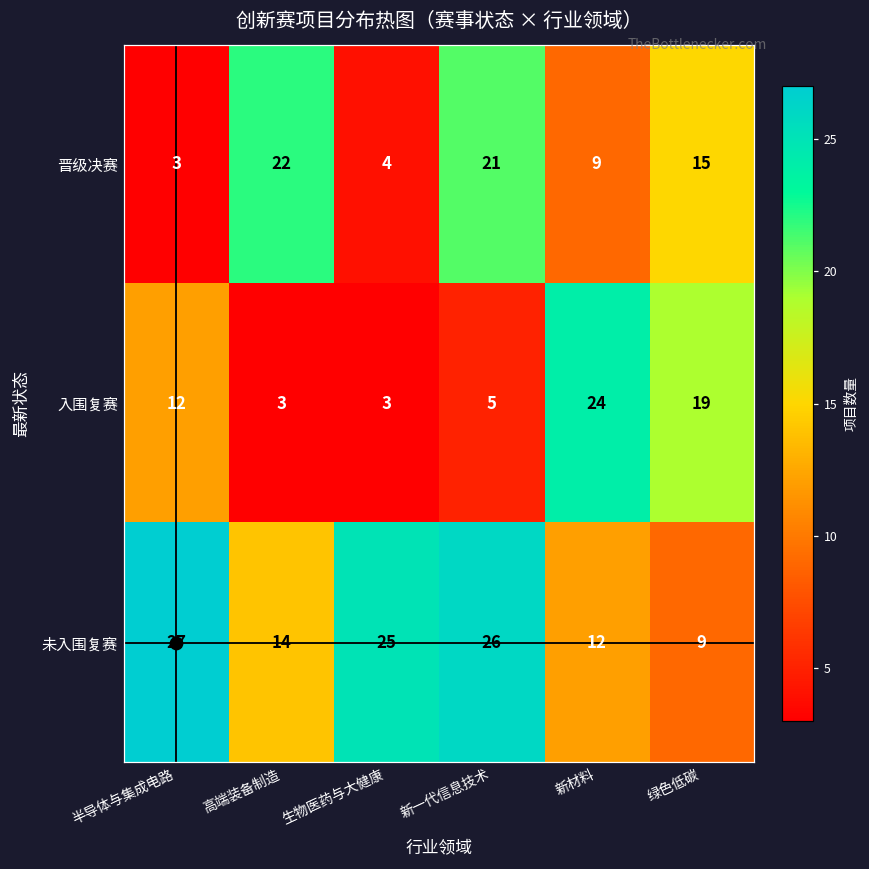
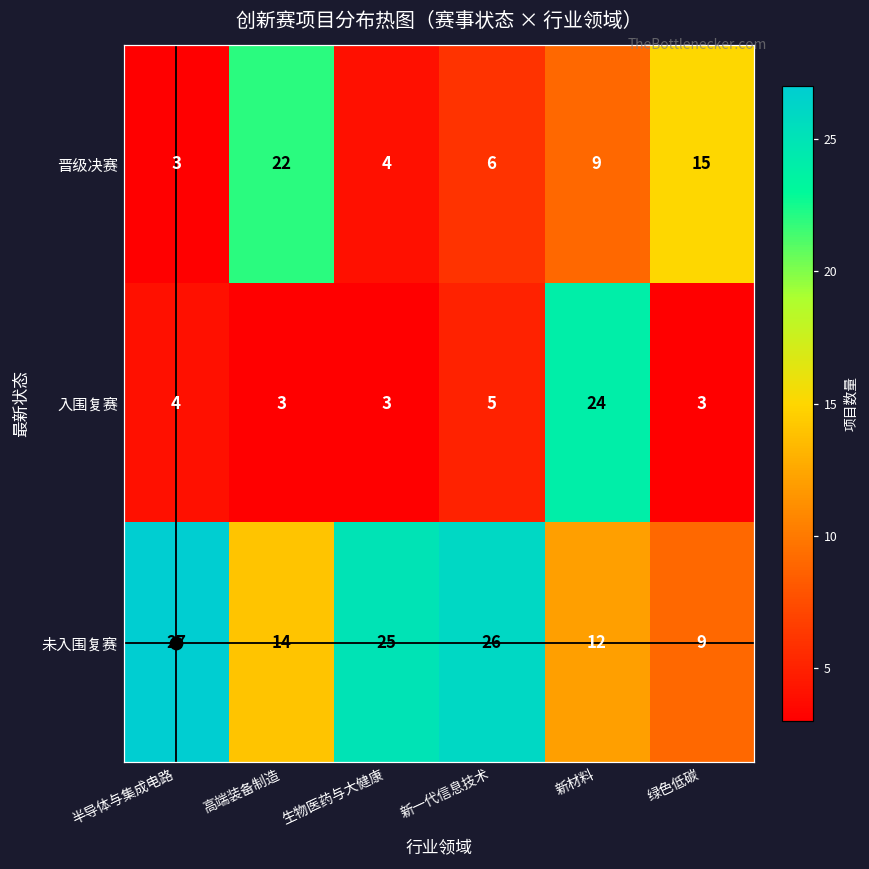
  {
    "晋级决赛": {
      "半导体与集成电路": 3,
      "高端装备制造": 22,
      "生物医药与大健康": 4,
-     "新一代信息技术": 21,
+     "新一代信息技术": 6,
      "新材料": 9,
      "绿色低碳": 15
    },
    "入围复赛": {
-     "半导体与集成电路": 12,
+     "半导体与集成电路": 4,
      "高端装备制造": 3,
      "生物医药与大健康": 3,
      "新一代信息技术": 5,
      "新材料": 24,
-     "绿色低碳": 19
+     "绿色低碳": 3
    },
    "未入围复赛": {
      "高端装备制造": 14,
      "生物医药与大健康": 25,
      "新一代信息技术": 26,
      "新材料": 12,
      "绿色低碳": 9
    }
  }
